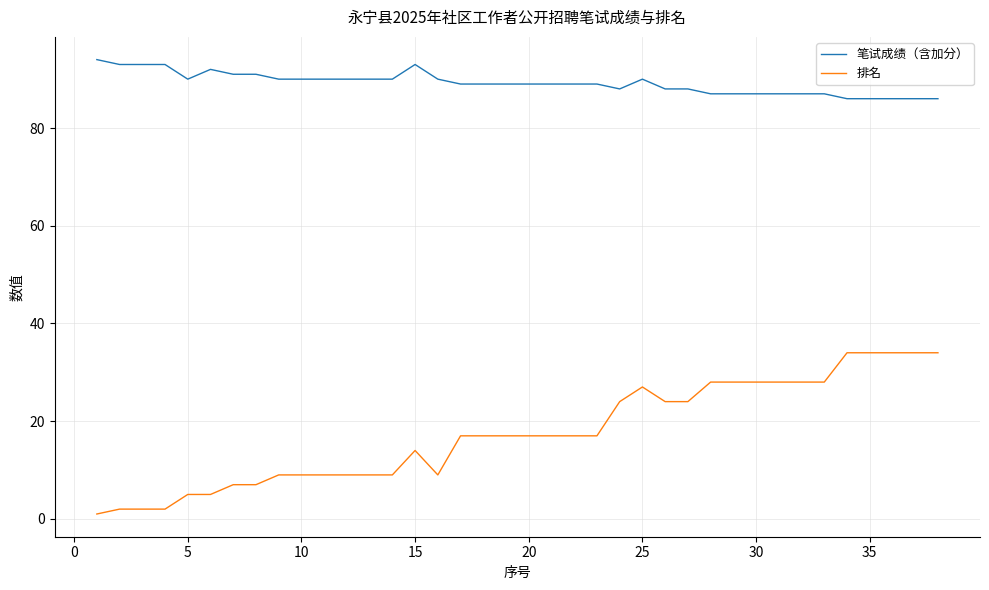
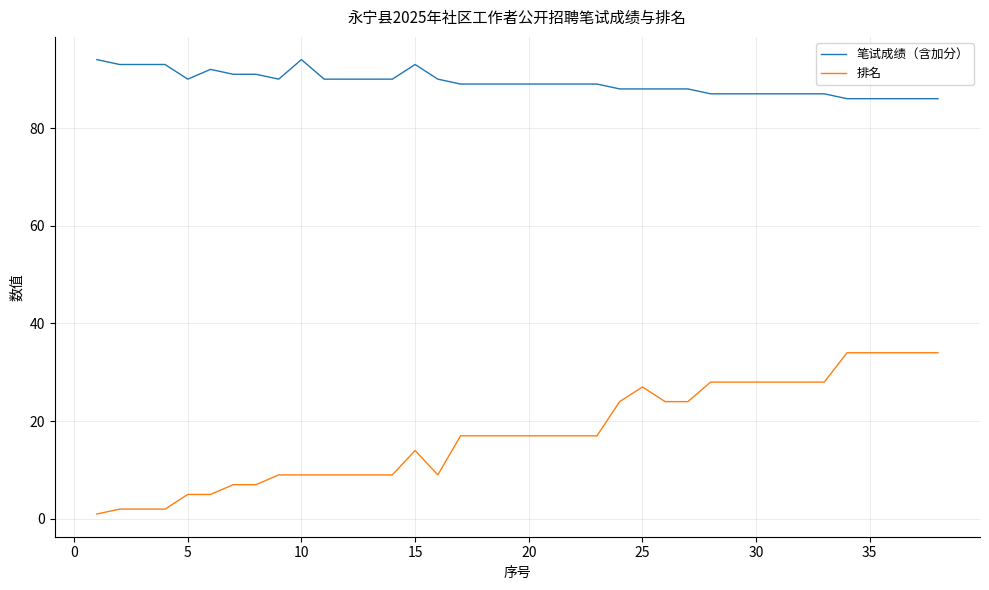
  {
    "笔试成绩（含加分）": {
      "5": 90,
-     "10": 90,
+     "10": 94,
      "15": 93,
      "20": 89,
-     "25": 90,
+     "25": 88,
      "30": 87,
      "35": 86
    },
    "排名": {
      "5": 5,
      "10": 9,
      "15": 14,
      "20": 17,
      "25": 27,
      "30": 28,
      "35": 34
    }
  }
